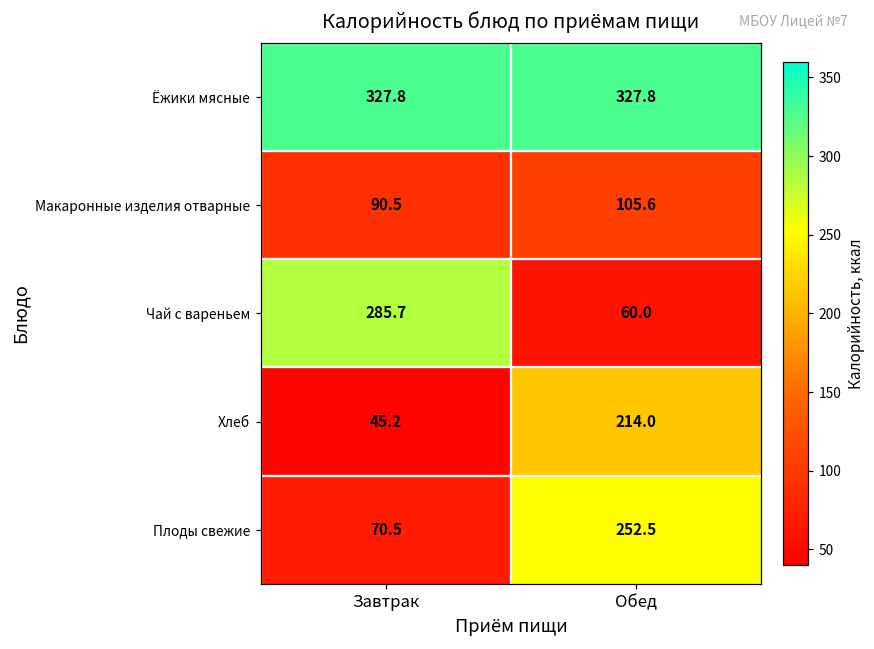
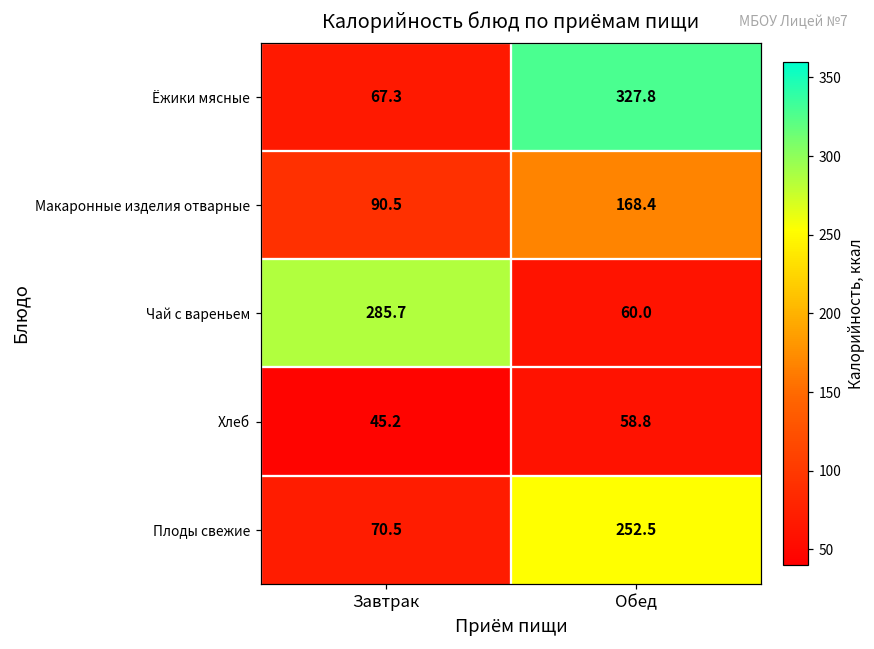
  {
    "Ёжики мясные": {
-     "Завтрак": 327.8,
+     "Завтрак": 67.3,
      "Обед": 327.8
    },
    "Макаронные изделия отварные": {
      "Завтрак": 90.5,
-     "Обед": 105.6
+     "Обед": 168.4
    },
    "Чай с вареньем": {
      "Завтрак": 285.7,
      "Обед": 60.0
    },
    "Хлеб": {
      "Завтрак": 45.2,
-     "Обед": 214.0
+     "Обед": 58.8
    },
    "Плоды свежие": {
      "Завтрак": 70.5,
      "Обед": 252.5
    }
  }
